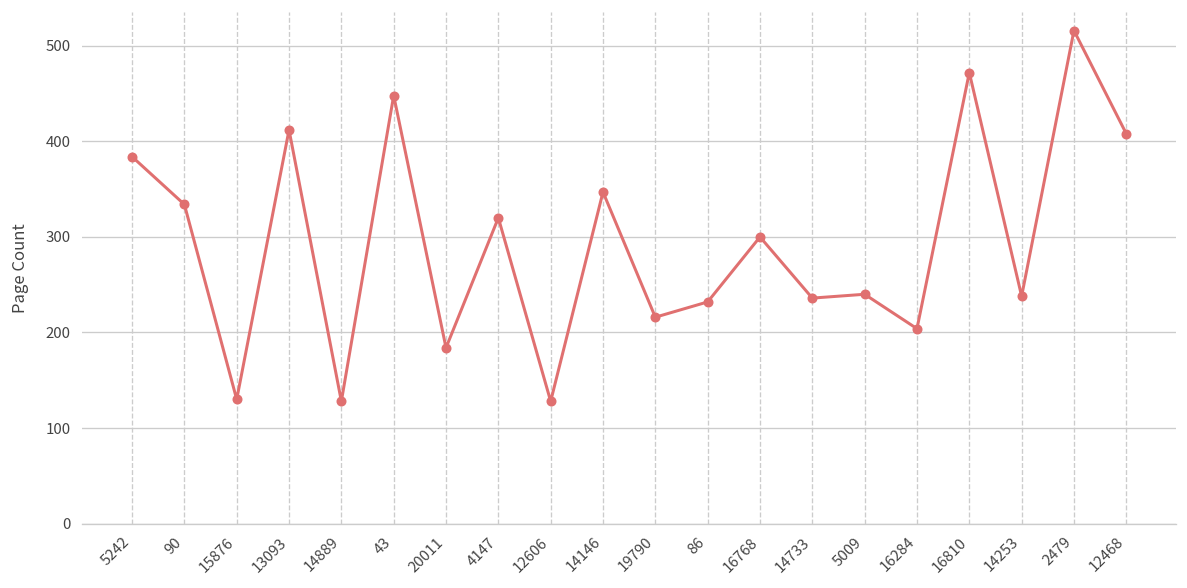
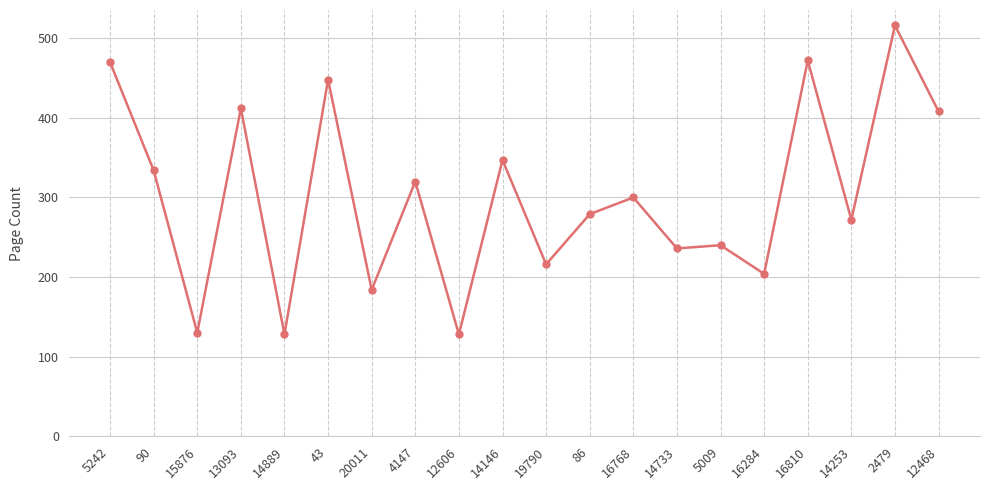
  {
-   "5242": 380,
+   "5242": 470,
    "90": 330,
    "15876": 130,
    "13093": 410,
    "14889": 130,
    "43": 450,
    "20011": 180,
    "4147": 320,
    "12606": 130,
    "14146": 350,
    "19790": 220,
-   "86": 230,
+   "86": 280,
    "16768": 300,
    "14733": 240,
    "5009": 240,
    "16284": 200,
    "16810": 470,
-   "14253": 240,
+   "14253": 270,
    "2479": 520,
    "12468": 410
  }
